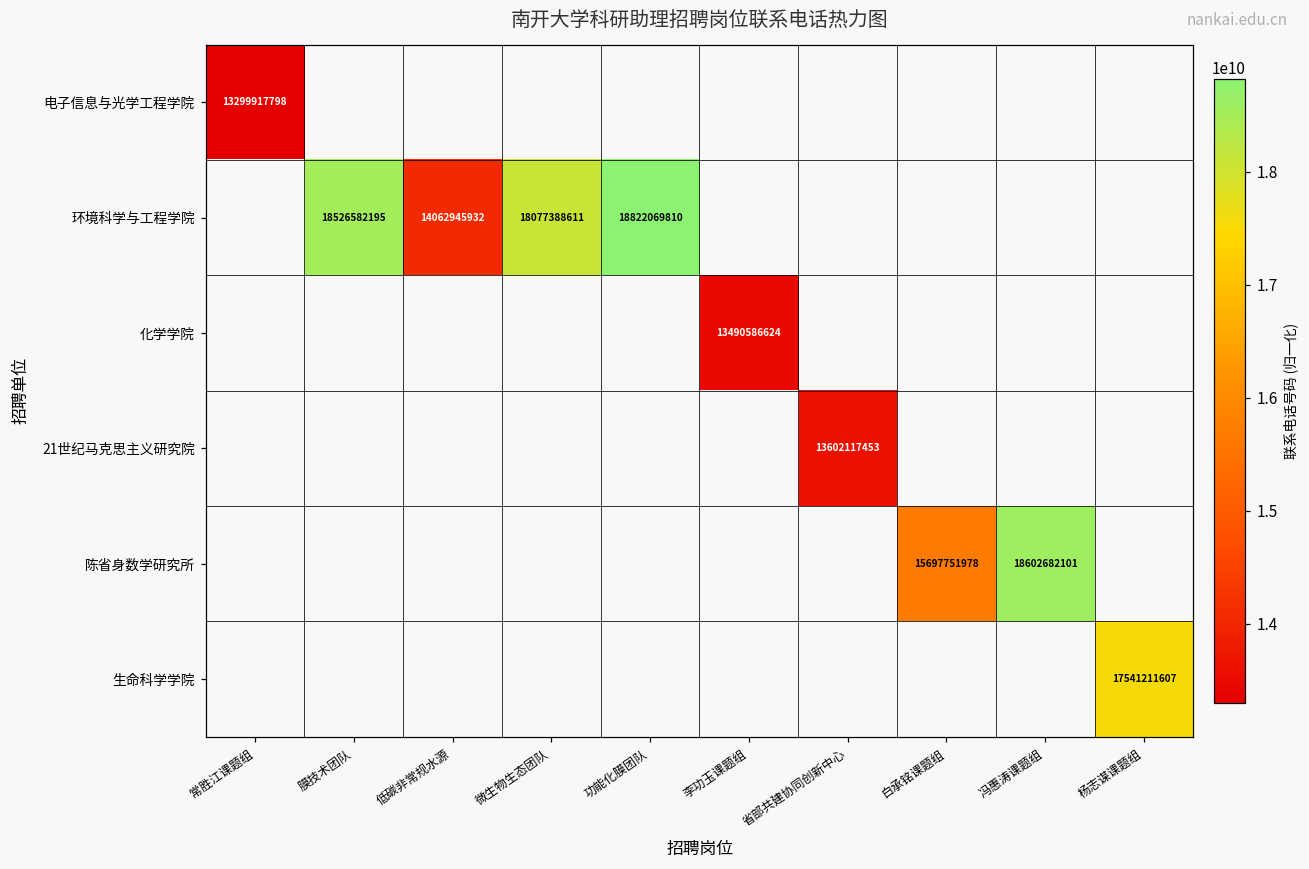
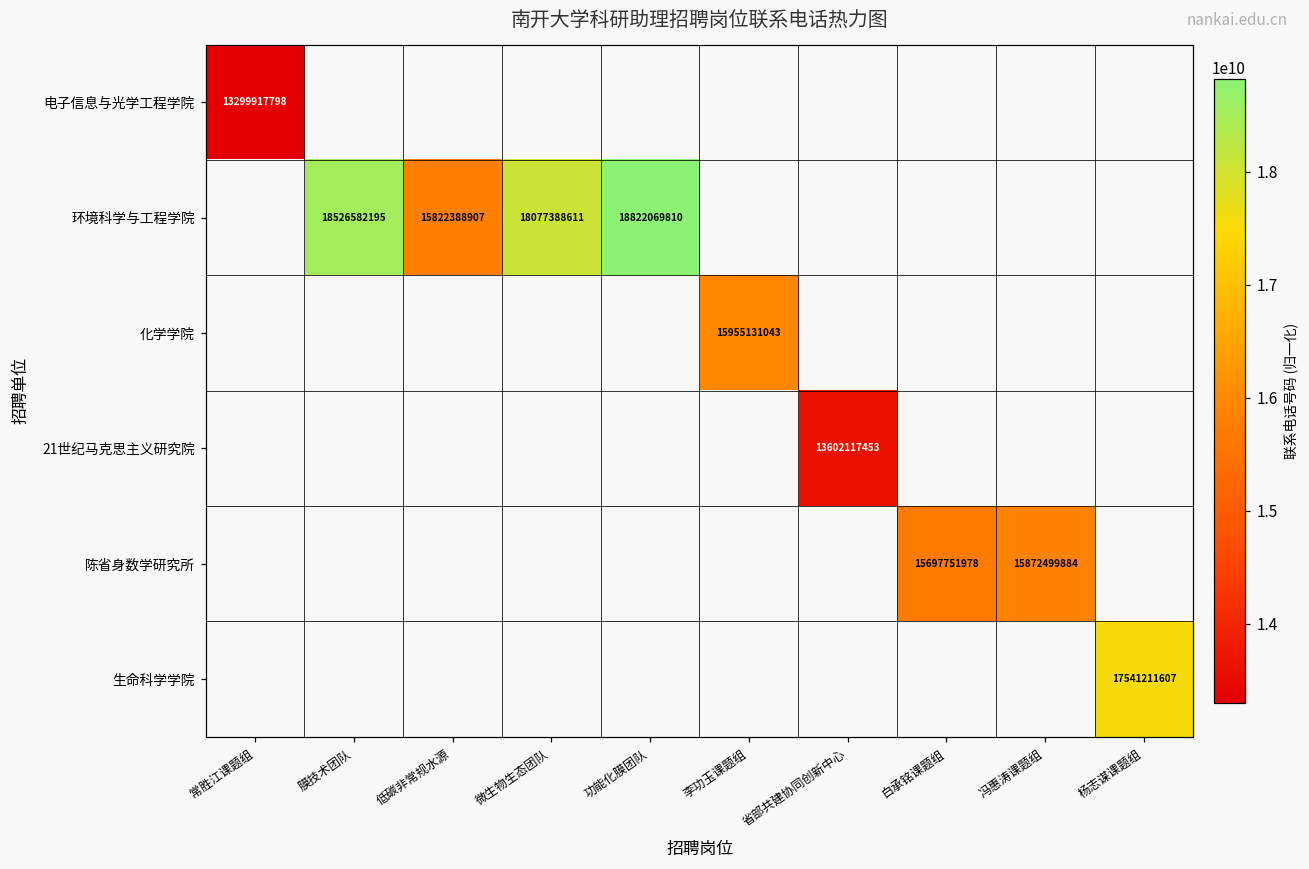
  {
    "电子信息与光学工程学院": {
      "常胜江课题组": 13299917798
    },
    "环境科学与工程学院": {
      "膜技术团队": 18526582195,
-     "低碳非常规水源": 14062945932,
+     "低碳非常规水源": 15822388907,
      "微生物生态团队": 18077388611,
      "功能化膜团队": 18822069810
    },
    "化学学院": {
-     "李功玉课题组": 13490586624
+     "李功玉课题组": 15955131043
    },
    "21世纪马克思主义研究院": {
      "省部共建协同创新中心": 13602117453
    },
    "陈省身数学研究所": {
      "白承铭课题组": 15697751978,
-     "冯惠涛课题组": 18602682101
+     "冯惠涛课题组": 15872499884
    },
    "生命科学学院": {
      "杨志谋课题组": 17541211607
    }
  }
